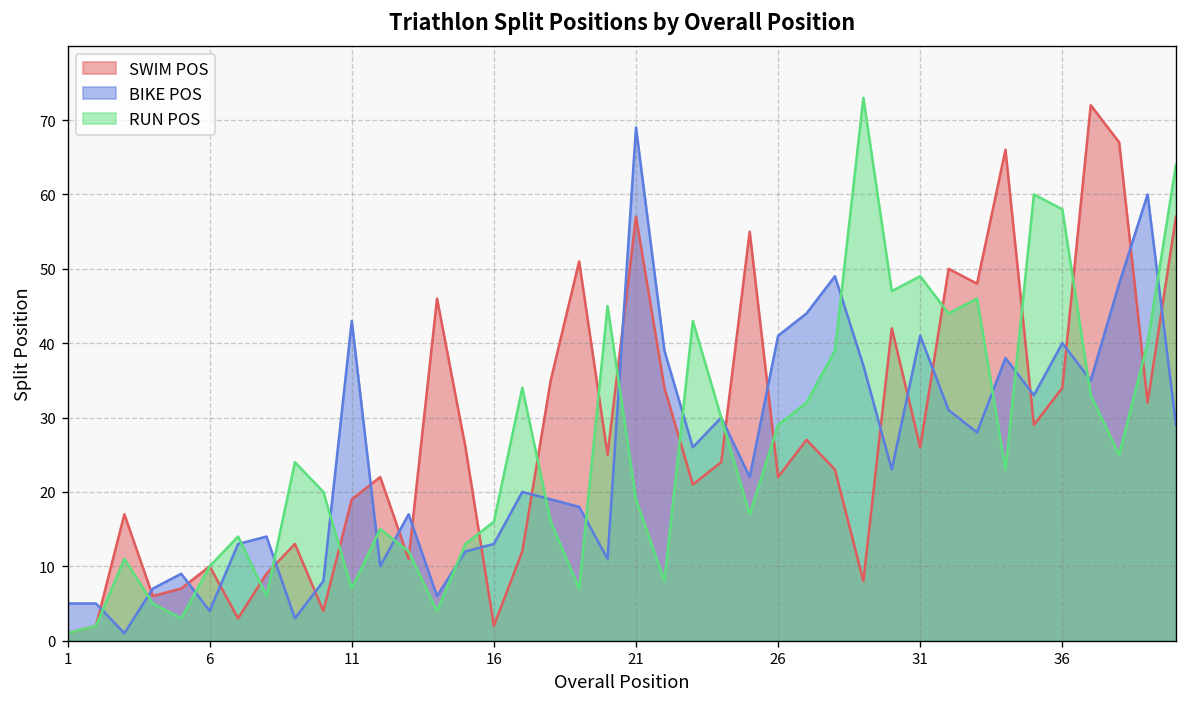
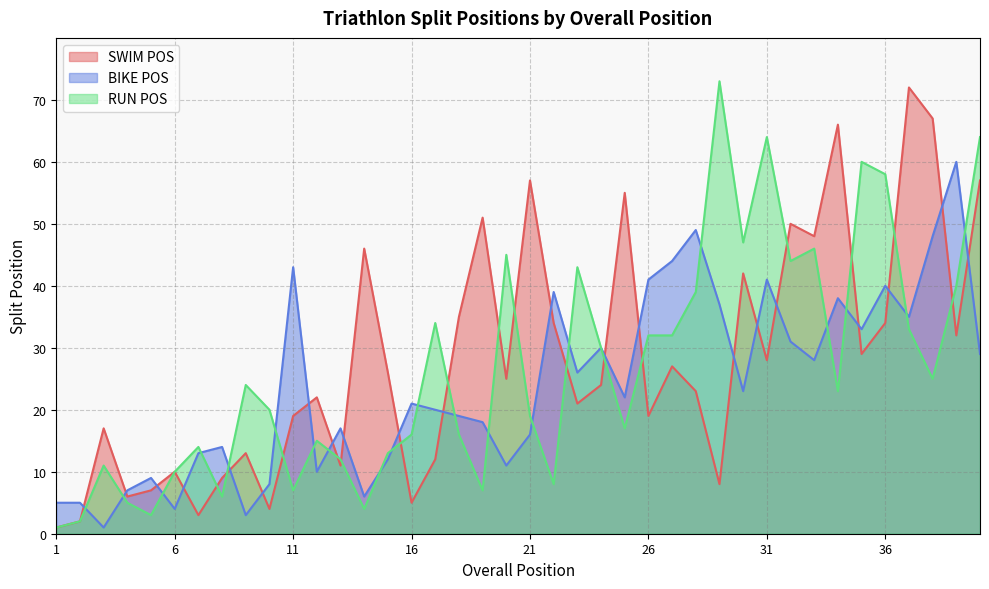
  {
    "SWIM POS": {
      "11": 19,
-     "16": 2,
+     "16": 5,
      "21": 57,
-     "26": 22,
-     "31": 26,
+     "26": 19,
+     "31": 28,
      "36": 34
    },
    "BIKE POS": {
      "1": 5,
      "6": 4,
      "11": 43,
-     "16": 13,
-     "21": 69,
+     "16": 21,
+     "21": 16,
      "26": 41,
      "31": 41,
      "36": 40
    },
    "RUN POS": {
      "11": 7,
      "16": 16,
      "21": 19,
-     "26": 29,
-     "31": 49,
+     "26": 32,
+     "31": 64,
      "36": 58
    }
  }
